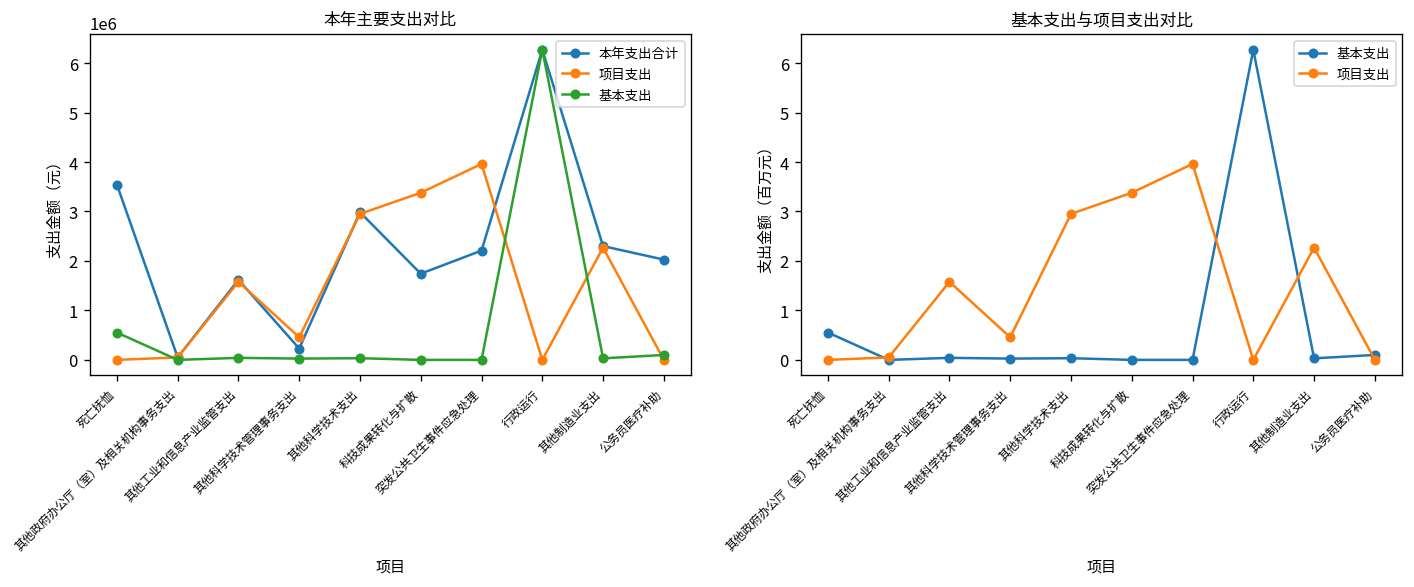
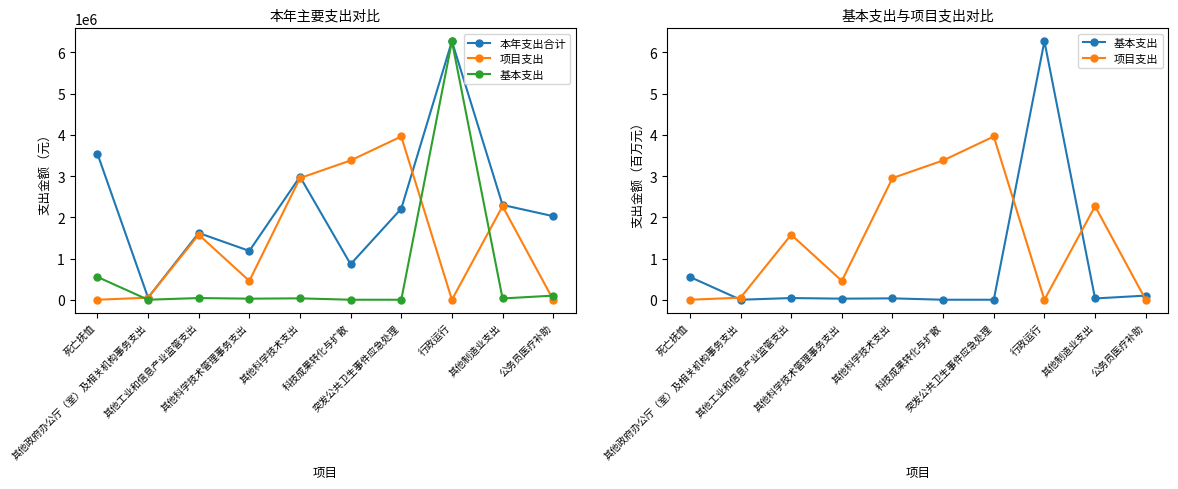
  {
    "本年主要支出对比": {
      "本年支出合计": {
        "死亡抚恤": 3500000,
-       "其他科学技术管理事务支出": 200000,
-       "科技成果转化与扩散": 1700000,
+       "其他科学技术管理事务支出": 1200000,
+       "科技成果转化与扩散": 900000,
        "突发公共卫生事件应急处理": 2200000,
        "公务员医疗补助": 2000000
      },
      "项目支出": {
        "死亡抚恤": 0,
        "其他科学技术管理事务支出": 500000,
        "科技成果转化与扩散": 3400000,
        "突发公共卫生事件应急处理": 4000000,
        "行政运行": 0,
        "公务员医疗补助": 0
      }
    },
    "基本支出与项目支出对比": {
      "基本支出": {
        "死亡抚恤": 0.6,
        "其他工业和信息产业监管支出": 0.0,
        "其他科学技术管理事务支出": 0.0,
        "其他科学技术支出": 0.0,
        "科技成果转化与扩散": 0.0,
        "突发公共卫生事件应急处理": 0.0,
        "行政运行": 6.3,
        "其他制造业支出": 0.0,
        "公务员医疗补助": 0.1
      },
      "项目支出": {
        "死亡抚恤": 0.0,
        "其他工业和信息产业监管支出": 1.6,
        "其他科学技术管理事务支出": 0.5,
        "其他科学技术支出": 3.0,
        "科技成果转化与扩散": 3.4,
        "突发公共卫生事件应急处理": 4.0,
        "行政运行": 0.0,
        "其他制造业支出": 2.3,
        "公务员医疗补助": 0.0
      }
    }
  }
